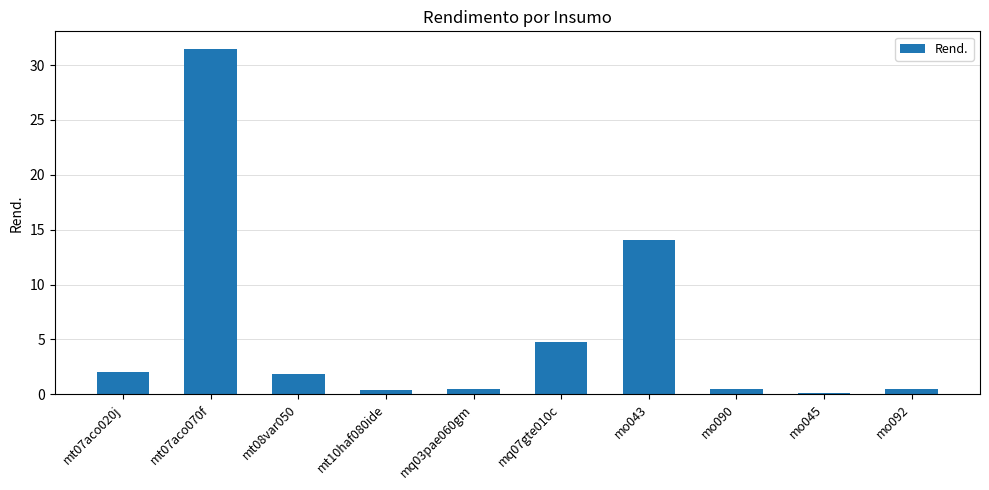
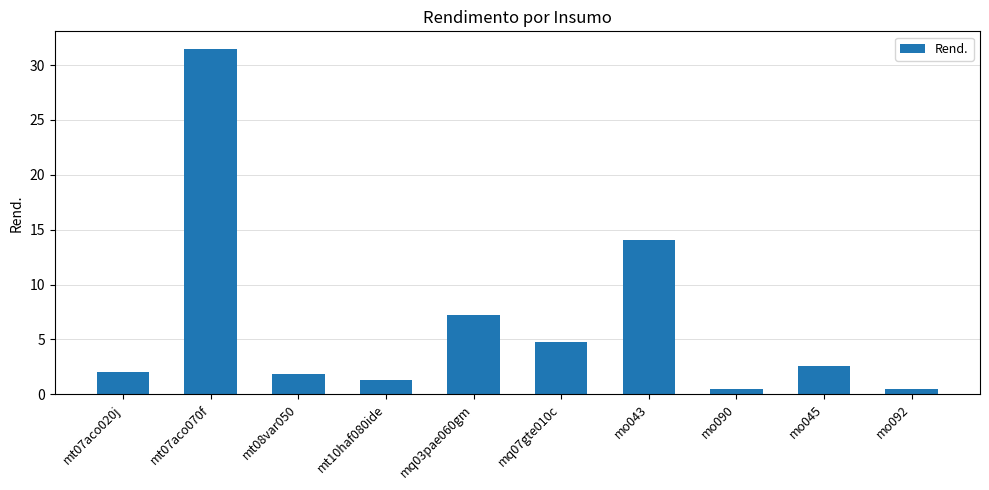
  {
    "mt07aco020j": 2.0,
    "mt07aco070f": 31.5,
    "mt08var050": 1.9,
-   "mt10haf080ide": 0.4,
-   "mq03pae060gm": 0.5,
+   "mt10haf080ide": 1.3,
+   "mq03pae060gm": 7.3,
    "mq07gte010c": 4.8,
    "mo043": 14.0,
    "mo090": 0.5,
-   "mo045": 0.1,
+   "mo045": 2.5,
    "mo092": 0.4
  }
